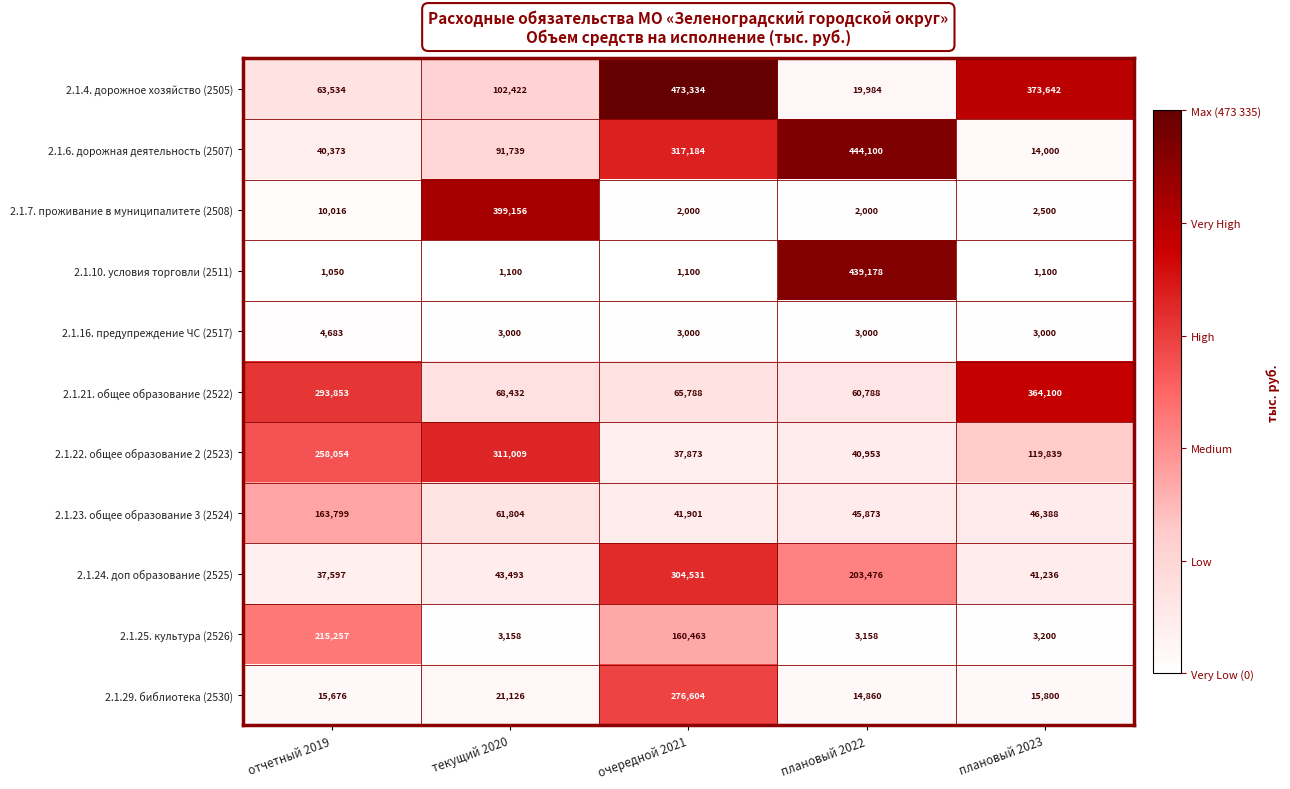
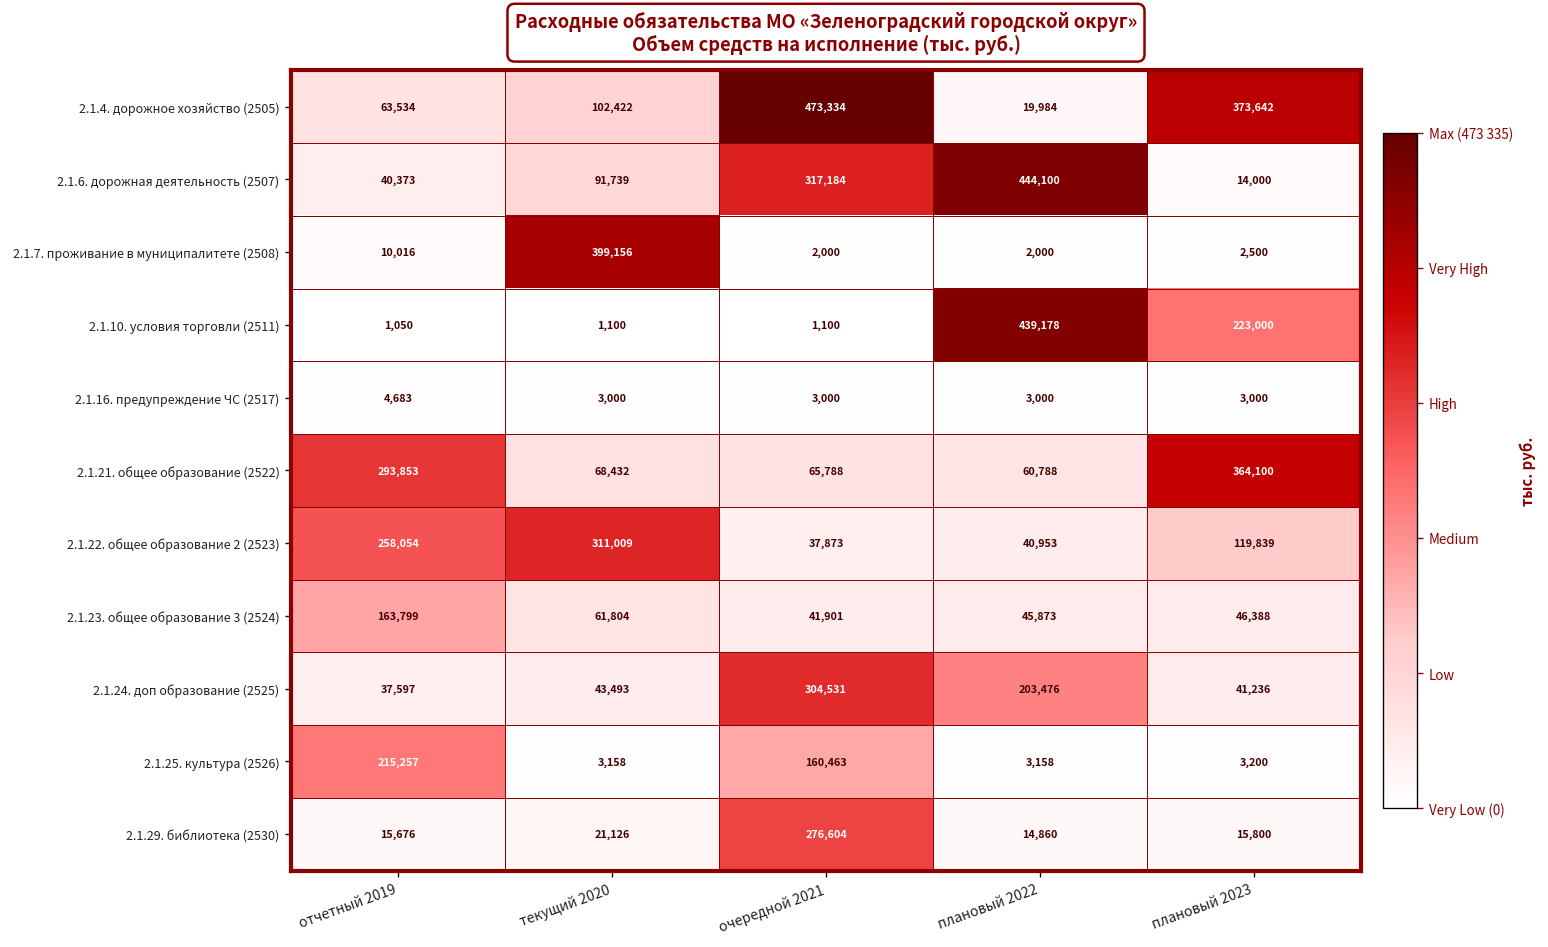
  {
    "2.1.4. дорожное хозяйство (2505)": {
      "отчетный 2019": "63,534",
      "текущий 2020": "102,422",
      "очередной 2021": "473,334",
      "плановый 2022": "19,984",
      "плановый 2023": "373,642"
    },
    "2.1.6. дорожная деятельность (2507)": {
      "отчетный 2019": "40,373",
      "текущий 2020": "91,739",
      "очередной 2021": "317,184",
      "плановый 2022": "444,100",
      "плановый 2023": "14,000"
    },
    "2.1.7. проживание в муниципалитете (2508)": {
      "отчетный 2019": "10,016",
      "текущий 2020": "399,156",
      "очередной 2021": "2,000",
      "плановый 2022": "2,000",
      "плановый 2023": "2,500"
    },
    "2.1.10. условия торговли (2511)": {
      "отчетный 2019": "1,050",
      "текущий 2020": "1,100",
      "очередной 2021": "1,100",
      "плановый 2022": "439,178",
-     "плановый 2023": "1,100"
+     "плановый 2023": "223,000"
    },
    "2.1.16. предупреждение ЧС (2517)": {
      "отчетный 2019": "4,683",
      "текущий 2020": "3,000",
      "очередной 2021": "3,000",
      "плановый 2022": "3,000",
      "плановый 2023": "3,000"
    },
    "2.1.21. общее образование (2522)": {
      "отчетный 2019": "293,853",
      "текущий 2020": "68,432",
      "очередной 2021": "65,788",
      "плановый 2022": "60,788",
      "плановый 2023": "364,100"
    },
    "2.1.22. общее образование 2 (2523)": {
      "отчетный 2019": "258,054",
      "текущий 2020": "311,009",
      "очередной 2021": "37,873",
      "плановый 2022": "40,953",
      "плановый 2023": "119,839"
    },
    "2.1.23. общее образование 3 (2524)": {
      "отчетный 2019": "163,799",
      "текущий 2020": "61,804",
      "очередной 2021": "41,901",
      "плановый 2022": "45,873",
      "плановый 2023": "46,388"
    },
    "2.1.24. доп образование (2525)": {
      "отчетный 2019": "37,597",
      "текущий 2020": "43,493",
      "очередной 2021": "304,531",
      "плановый 2022": "203,476",
      "плановый 2023": "41,236"
    },
    "2.1.25. культура (2526)": {
      "отчетный 2019": "215,257",
      "текущий 2020": "3,158",
      "очередной 2021": "160,463",
      "плановый 2022": "3,158",
      "плановый 2023": "3,200"
    },
    "2.1.29. библиотека (2530)": {
      "отчетный 2019": "15,676",
      "текущий 2020": "21,126",
      "очередной 2021": "276,604",
      "плановый 2022": "14,860",
      "плановый 2023": "15,800"
    }
  }
